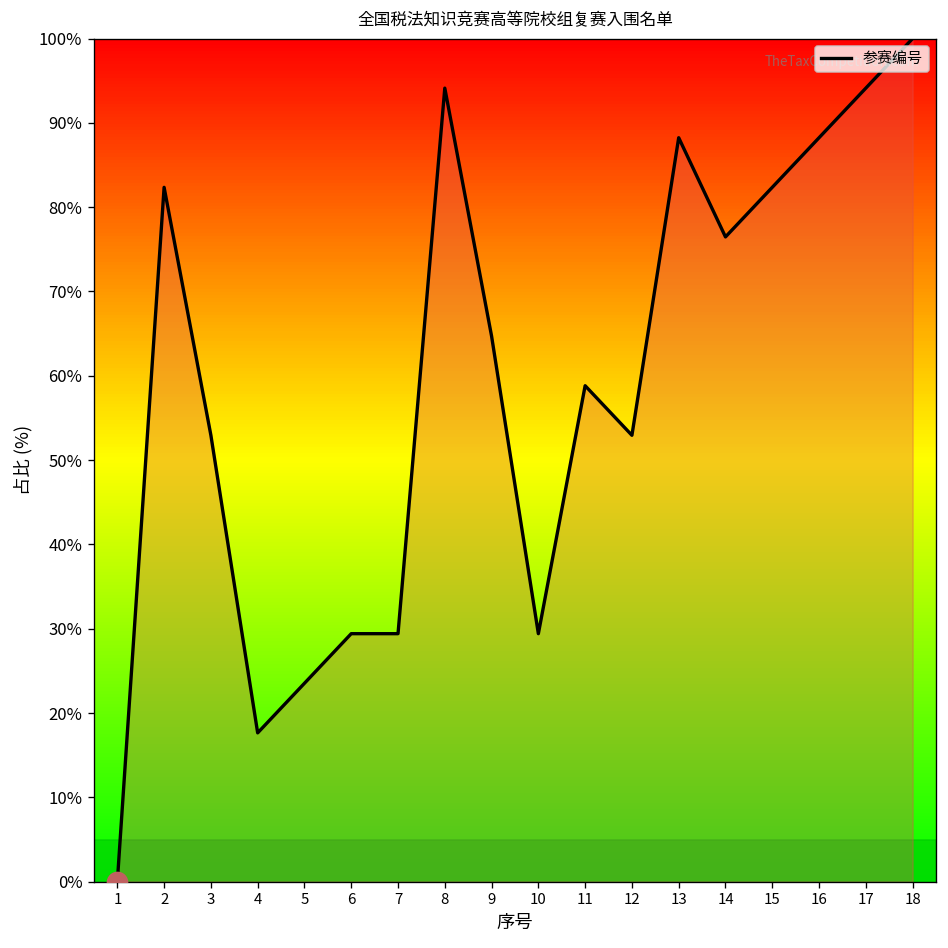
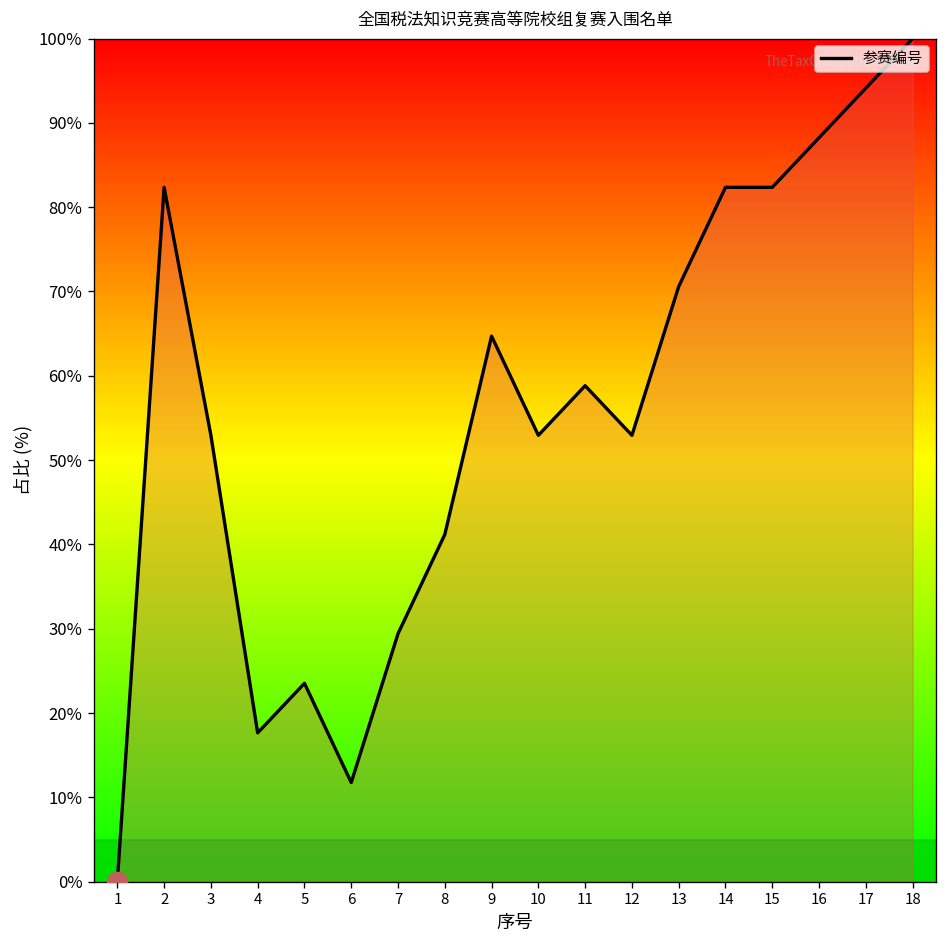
  {
    "参赛编号": {
      "2": "82%",
      "3": "53%",
      "4": "18%",
      "5": "24%",
-     "6": "29%",
+     "6": "12%",
      "7": "29%",
-     "8": "94%",
+     "8": "41%",
      "9": "65%",
-     "10": "29%",
+     "10": "53%",
      "11": "59%",
      "12": "53%",
-     "13": "88%",
-     "14": "76%",
+     "13": "71%",
+     "14": "82%",
      "15": "82%",
      "16": "88%",
      "17": "94%",
      "18": "100%"
    }
  }
